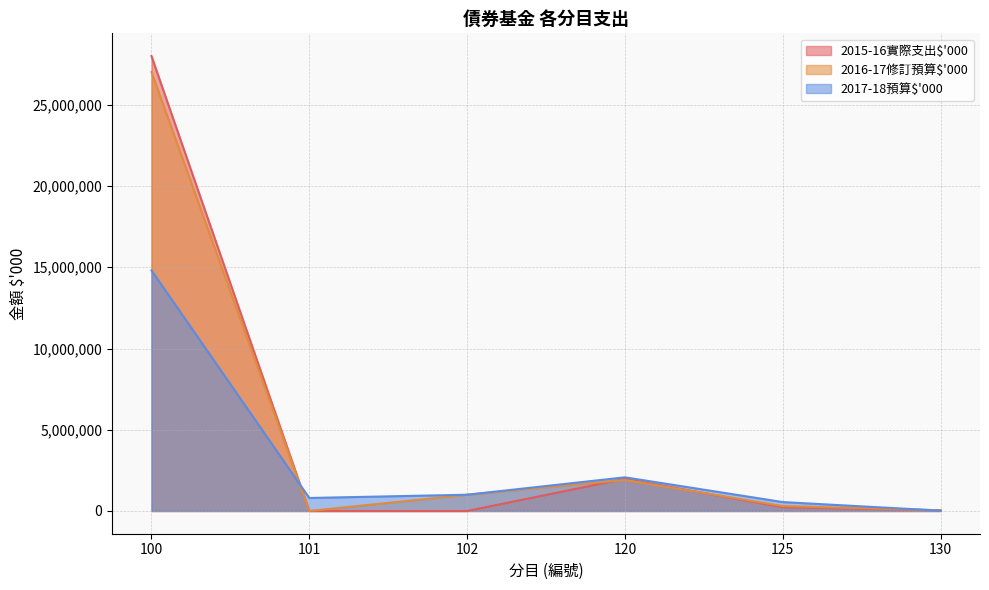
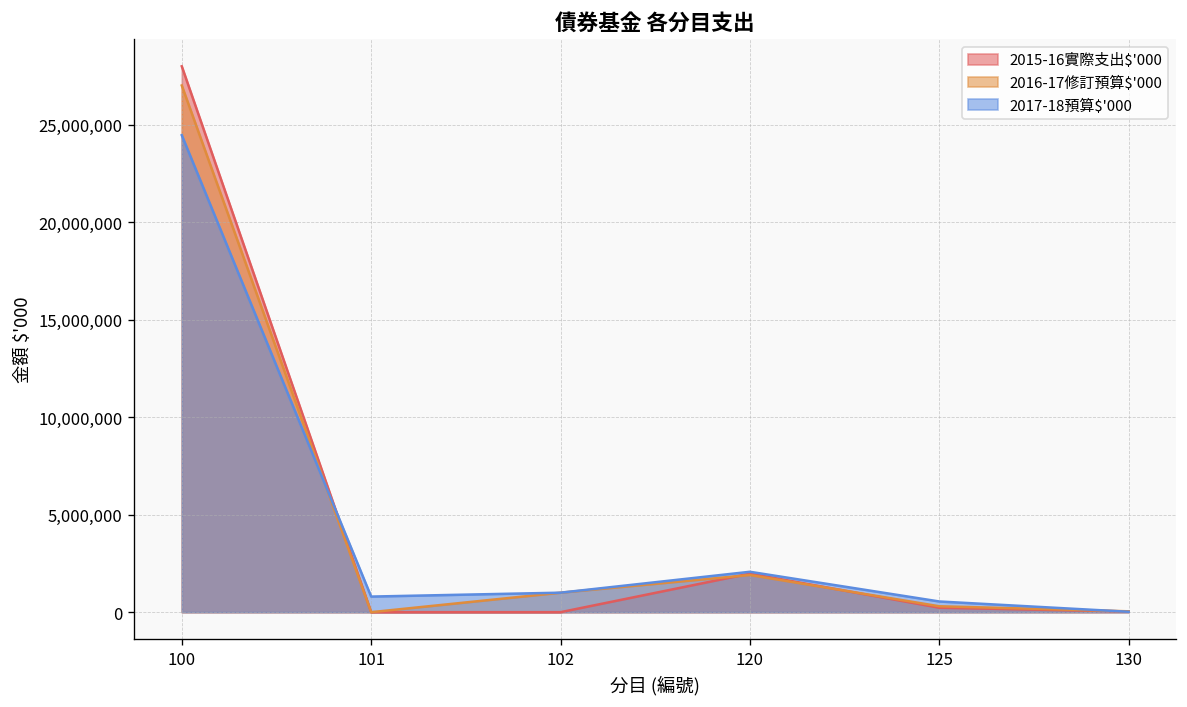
  {
    "2017-18預算$'000": {
-     "100": "14,800,000",
+     "100": "24,500,000",
      "101": "800,000",
      "125": "500,000"
    }
  }
